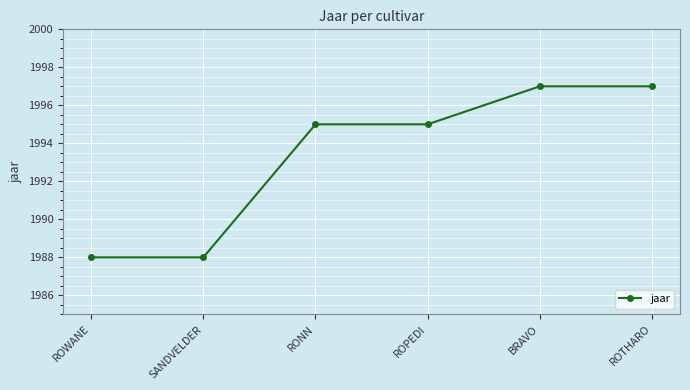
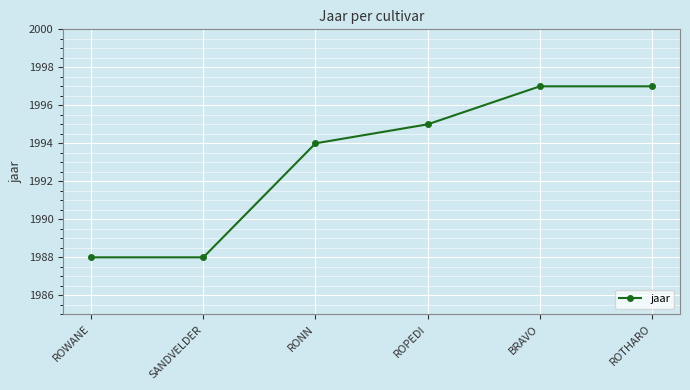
  {
    "ROWANE": 1988,
    "SANDVELDER": 1988,
-   "RONN": 1995,
+   "RONN": 1994,
    "ROPEDI": 1995,
    "BRAVO": 1997,
    "ROTHARO": 1997
  }
